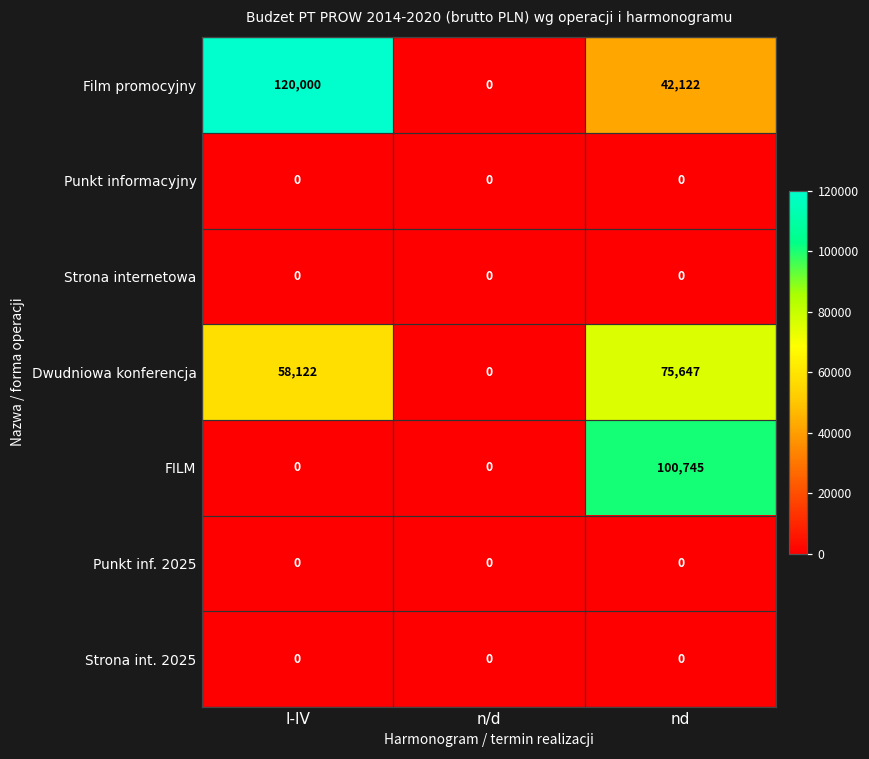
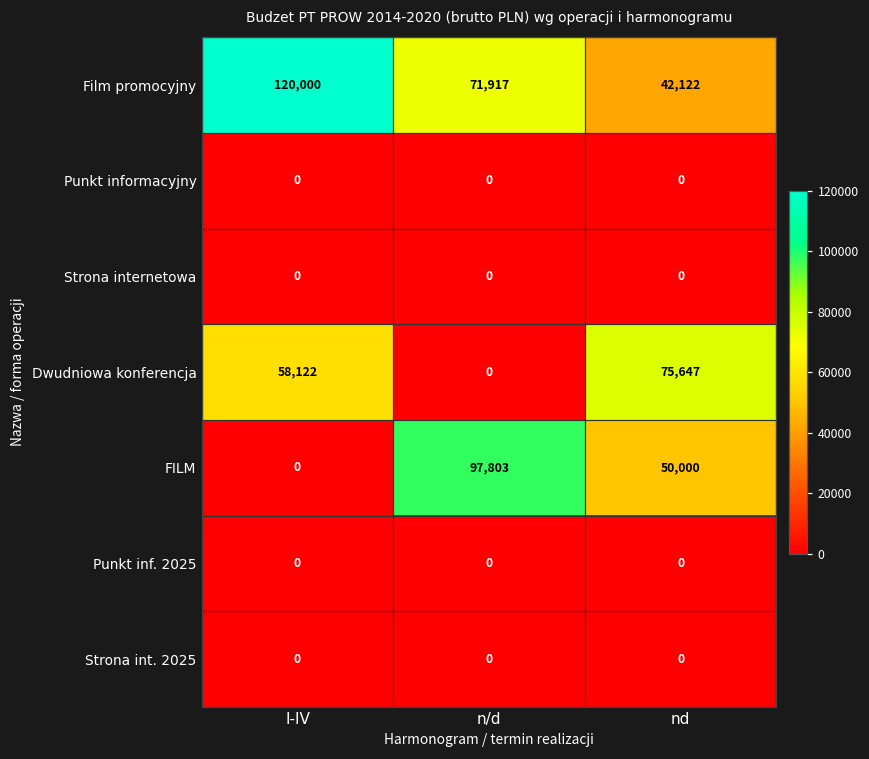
  {
    "Film promocyjny": {
      "I-IV": "120,000",
-     "n/d": "0",
+     "n/d": "71,917",
      "nd": "42,122"
    },
    "Punkt informacyjny": {
      "I-IV": "0",
      "n/d": "0",
      "nd": "0"
    },
    "Strona internetowa": {
      "I-IV": "0",
      "n/d": "0",
      "nd": "0"
    },
    "Dwudniowa konferencja": {
      "I-IV": "58,122",
      "n/d": "0",
      "nd": "75,647"
    },
    "FILM": {
      "I-IV": "0",
-     "n/d": "0",
-     "nd": "100,745"
+     "n/d": "97,803",
+     "nd": "50,000"
    },
    "Punkt inf. 2025": {
      "I-IV": "0",
      "n/d": "0",
      "nd": "0"
    },
    "Strona int. 2025": {
      "I-IV": "0",
      "n/d": "0",
      "nd": "0"
    }
  }
